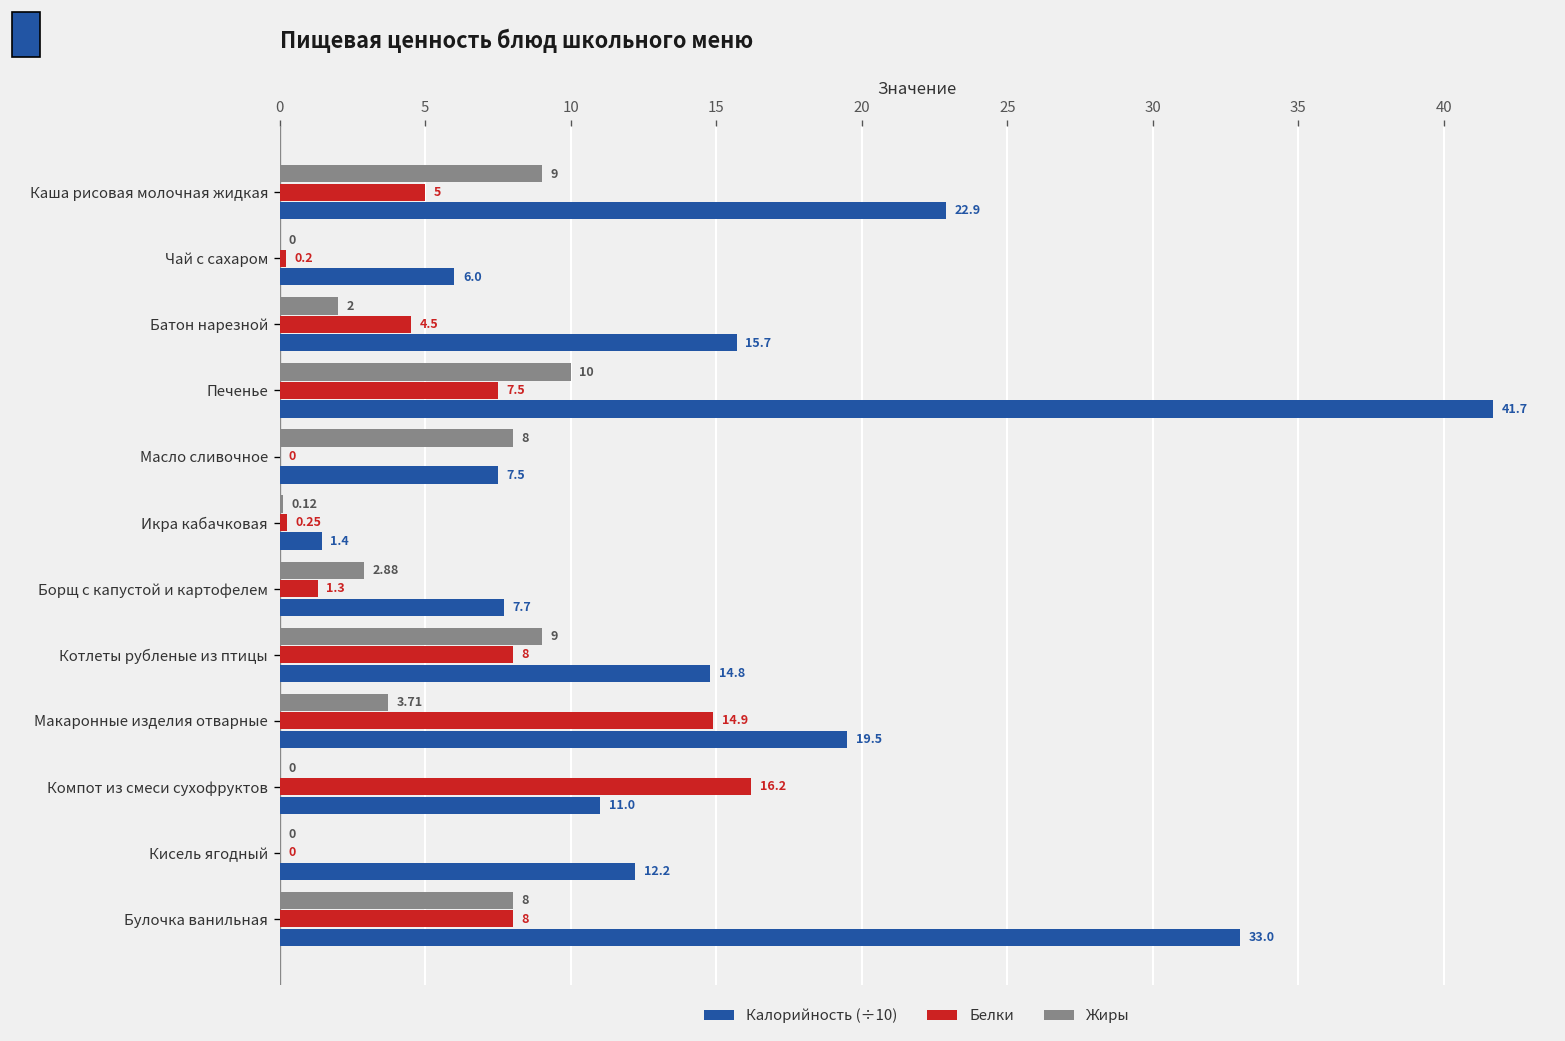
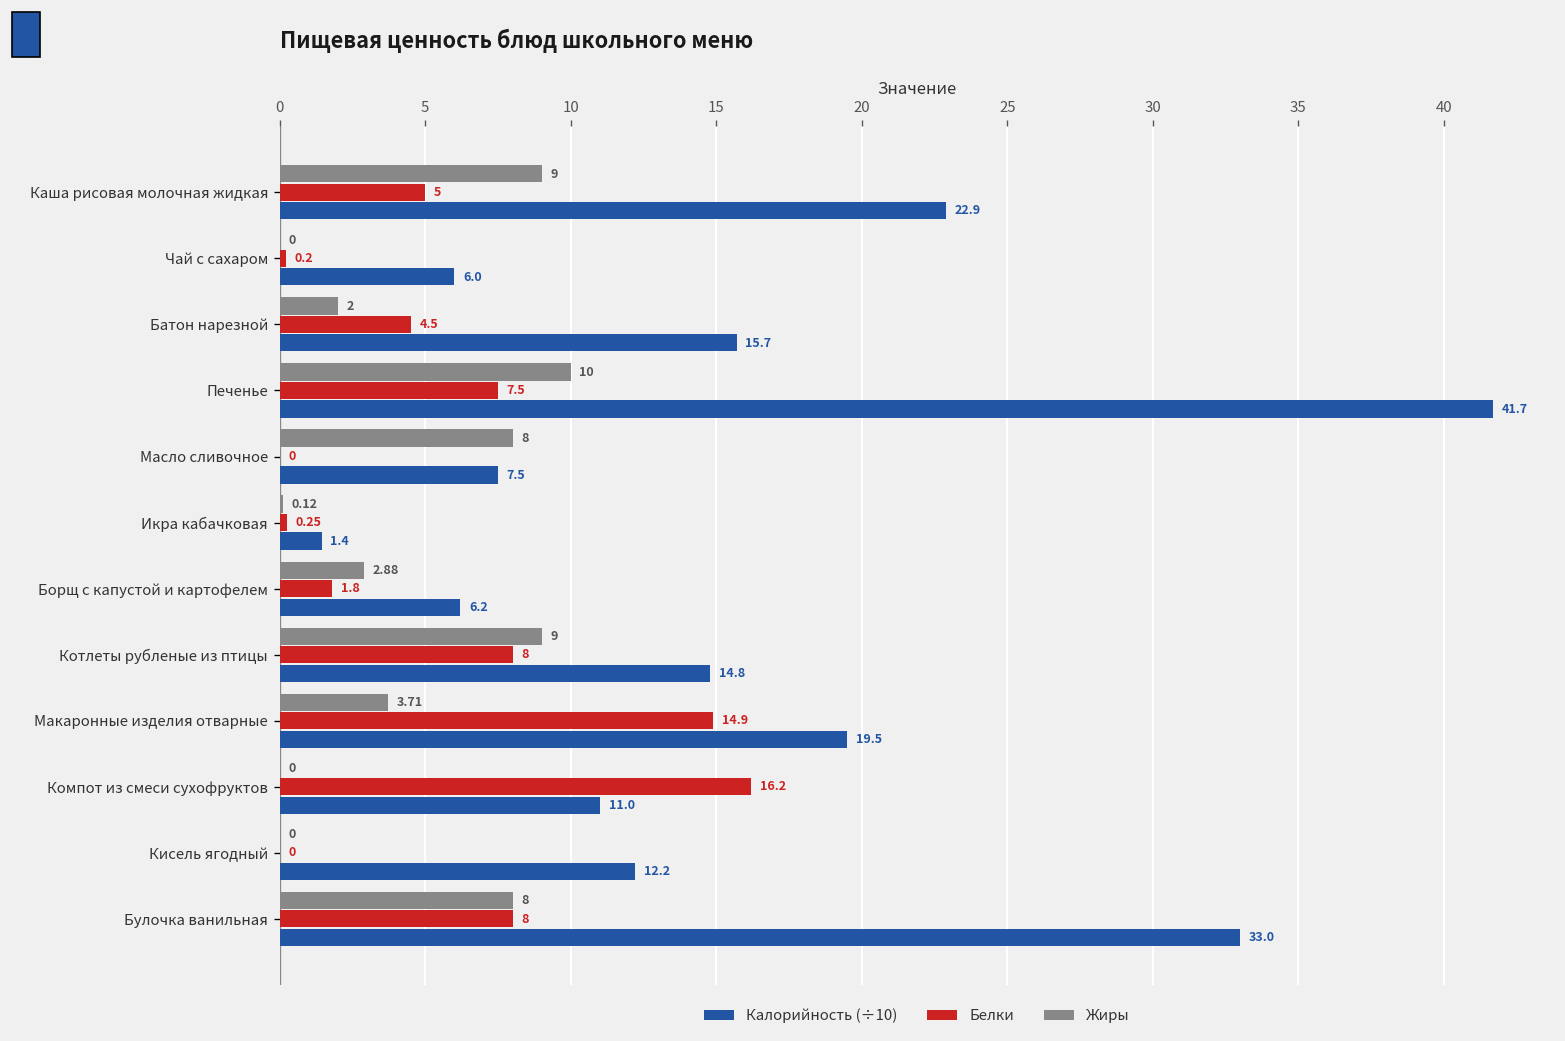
  {
    "Калорийность (÷10)": {
      "Каша рисовая молочная жидкая": 22.9,
      "Чай с сахаром": 6.0,
      "Батон нарезной": 15.7,
      "Печенье": 41.7,
      "Масло сливочное": 7.5,
      "Икра кабачковая": 1.4,
-     "Борщ с капустой и картофелем": 7.7,
+     "Борщ с капустой и картофелем": 6.2,
      "Котлеты рубленые из птицы": 14.8,
      "Макаронные изделия отварные": 19.5,
      "Компот из смеси сухофруктов": 11.0,
      "Кисель ягодный": 12.2,
      "Булочка ванильная": 33.0
    },
    "Белки": {
      "Каша рисовая молочная жидкая": 5,
      "Чай с сахаром": 0.2,
      "Батон нарезной": 4.5,
      "Печенье": 7.5,
      "Масло сливочное": 0,
      "Икра кабачковая": 0.25,
-     "Борщ с капустой и картофелем": 1.3,
+     "Борщ с капустой и картофелем": 1.8,
      "Котлеты рубленые из птицы": 8,
      "Макаронные изделия отварные": 14.9,
      "Компот из смеси сухофруктов": 16.2,
      "Кисель ягодный": 0,
      "Булочка ванильная": 8
    },
    "Жиры": {
      "Каша рисовая молочная жидкая": 9,
      "Чай с сахаром": 0,
      "Батон нарезной": 2,
      "Печенье": 10,
      "Масло сливочное": 8,
      "Икра кабачковая": 0.12,
      "Борщ с капустой и картофелем": 2.88,
      "Котлеты рубленые из птицы": 9,
      "Макаронные изделия отварные": 3.71,
      "Компот из смеси сухофруктов": 0,
      "Кисель ягодный": 0,
      "Булочка ванильная": 8
    }
  }
